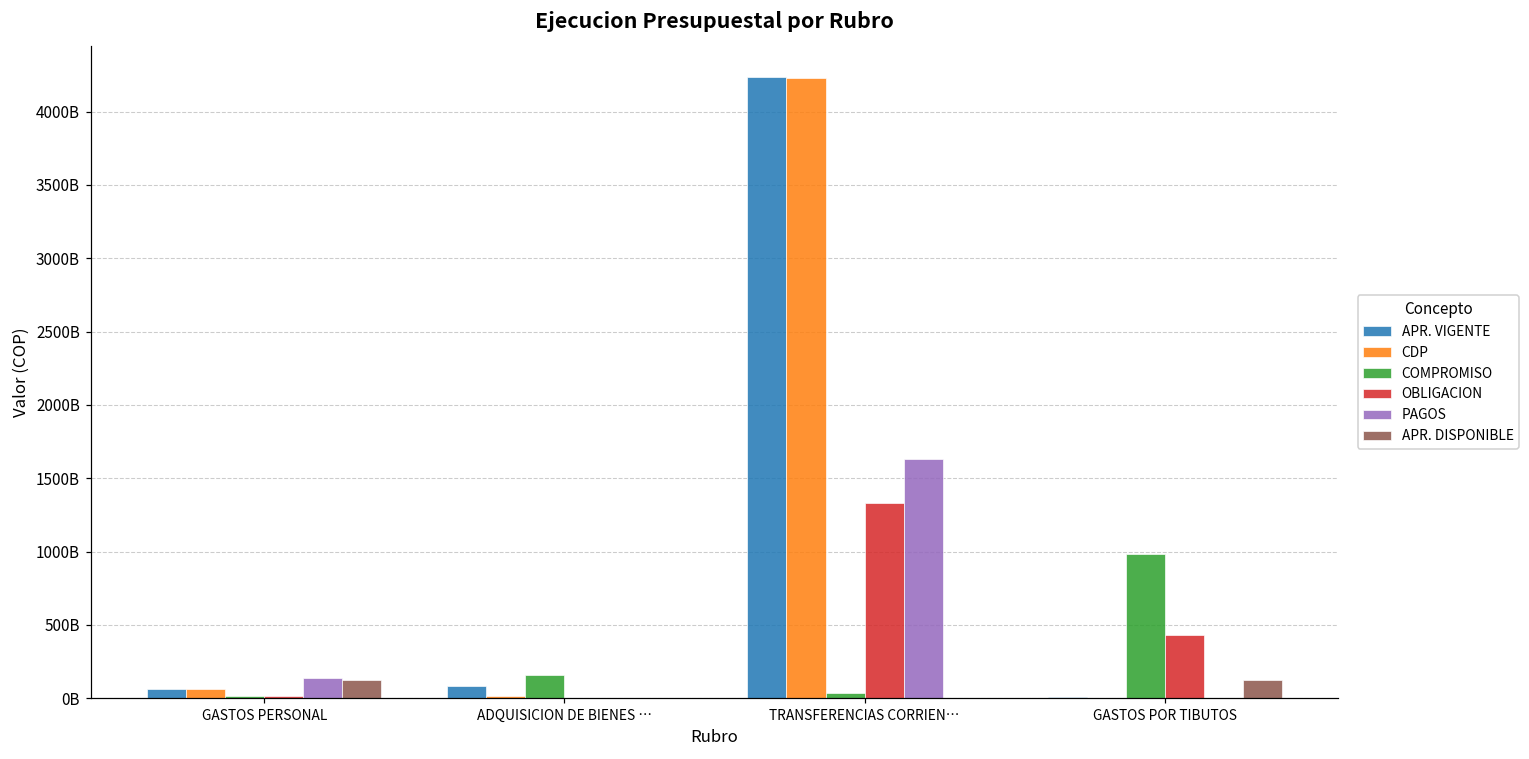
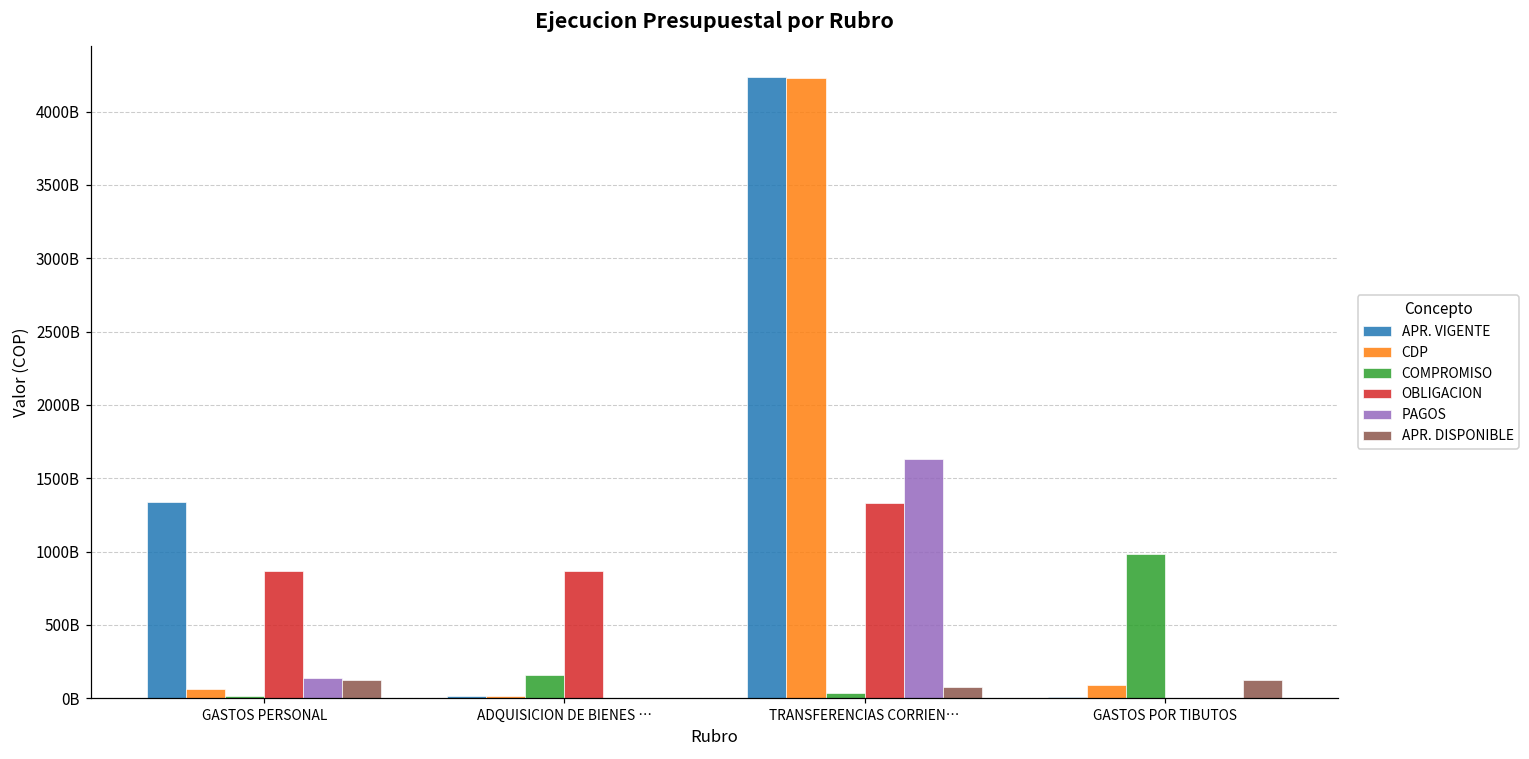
  {
    "APR. VIGENTE": {
-     "GASTOS PERSONAL": 60000000000,
-     "ADQUISICION DE BIENES …": 90000000000,
+     "GASTOS PERSONAL": 1340000000000,
+     "ADQUISICION DE BIENES …": 10000000000,
      "TRANSFERENCIAS CORRIEN…": 4240000000000
    },
    "CDP": {
      "GASTOS PERSONAL": 60000000000,
      "TRANSFERENCIAS CORRIEN…": 4230000000000,
-     "GASTOS POR TIBUTOS": 0
+     "GASTOS POR TIBUTOS": 90000000000
    },
    "COMPROMISO": {
      "ADQUISICION DE BIENES …": 160000000000,
      "TRANSFERENCIAS CORRIEN…": 40000000000,
      "GASTOS POR TIBUTOS": 990000000000
    },
    "OBLIGACION": {
-     "GASTOS PERSONAL": 20000000000,
-     "ADQUISICION DE BIENES …": 0,
+     "GASTOS PERSONAL": 870000000000,
+     "ADQUISICION DE BIENES …": 870000000000,
      "TRANSFERENCIAS CORRIEN…": 1330000000000,
-     "GASTOS POR TIBUTOS": 430000000000
+     "GASTOS POR TIBUTOS": 0
    },
    "PAGOS": {
      "GASTOS PERSONAL": 140000000000,
      "TRANSFERENCIAS CORRIEN…": 1630000000000
    },
    "APR. DISPONIBLE": {
      "GASTOS PERSONAL": 120000000000,
-     "TRANSFERENCIAS CORRIEN…": 0,
+     "TRANSFERENCIAS CORRIEN…": 70000000000,
      "GASTOS POR TIBUTOS": 120000000000
    }
  }
